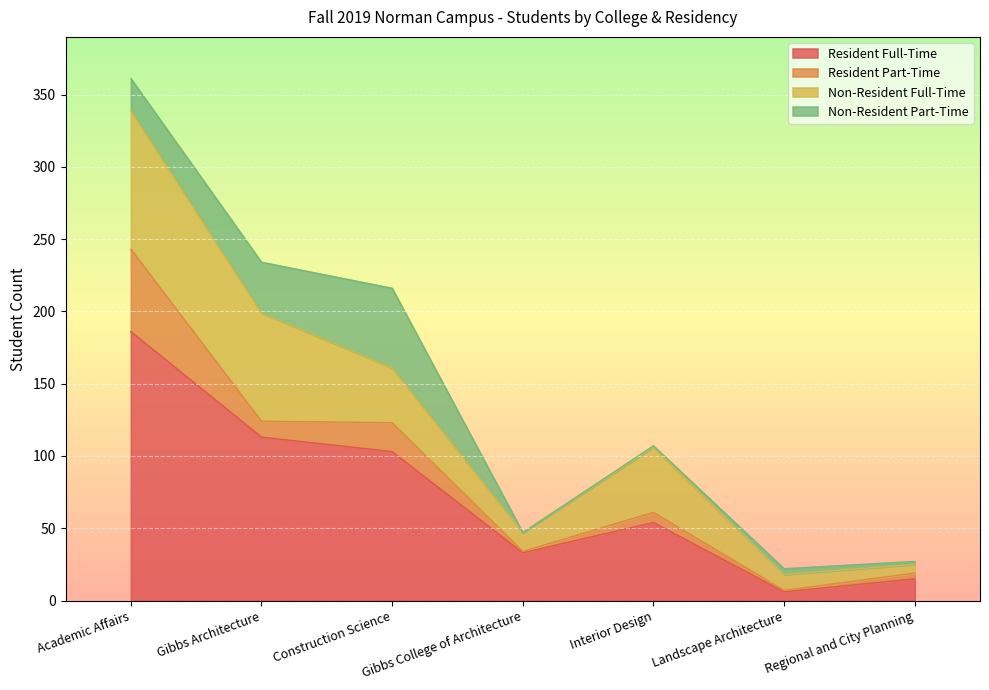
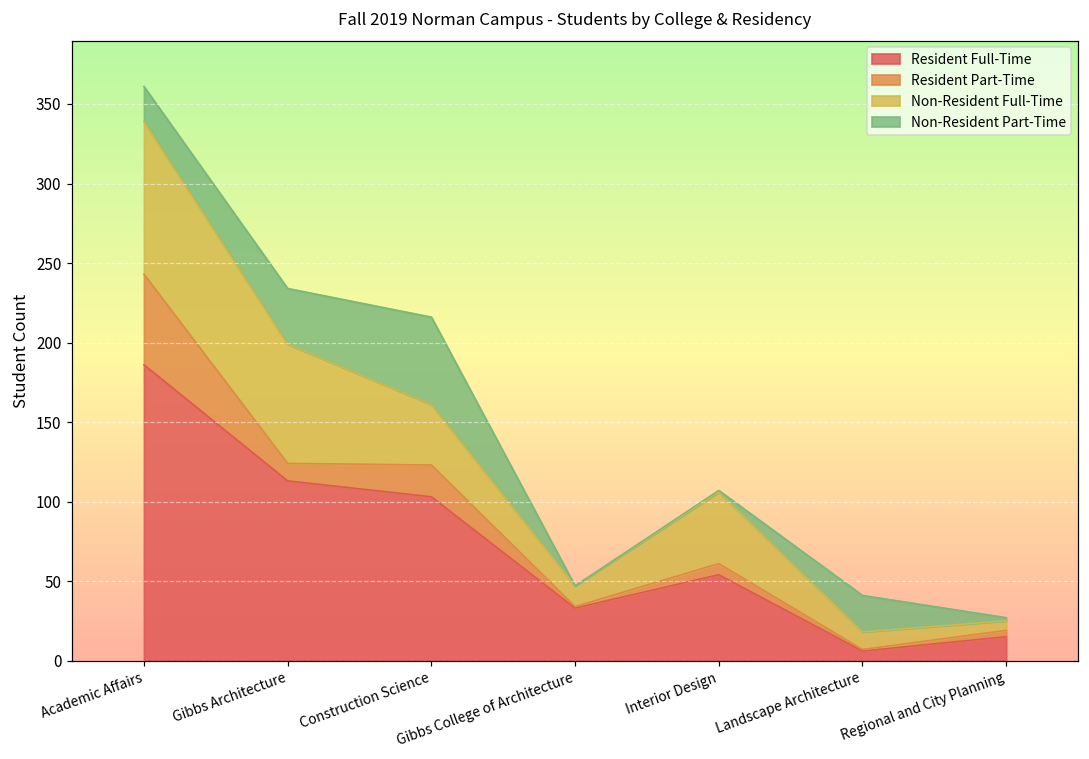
  {
    "Non-Resident Part-Time": {
      "Academic Affairs": 22,
      "Gibbs Architecture": 35,
      "Construction Science": 55,
-     "Landscape Architecture": 4,
+     "Landscape Architecture": 23,
      "Regional and City Planning": 2
    }
  }
